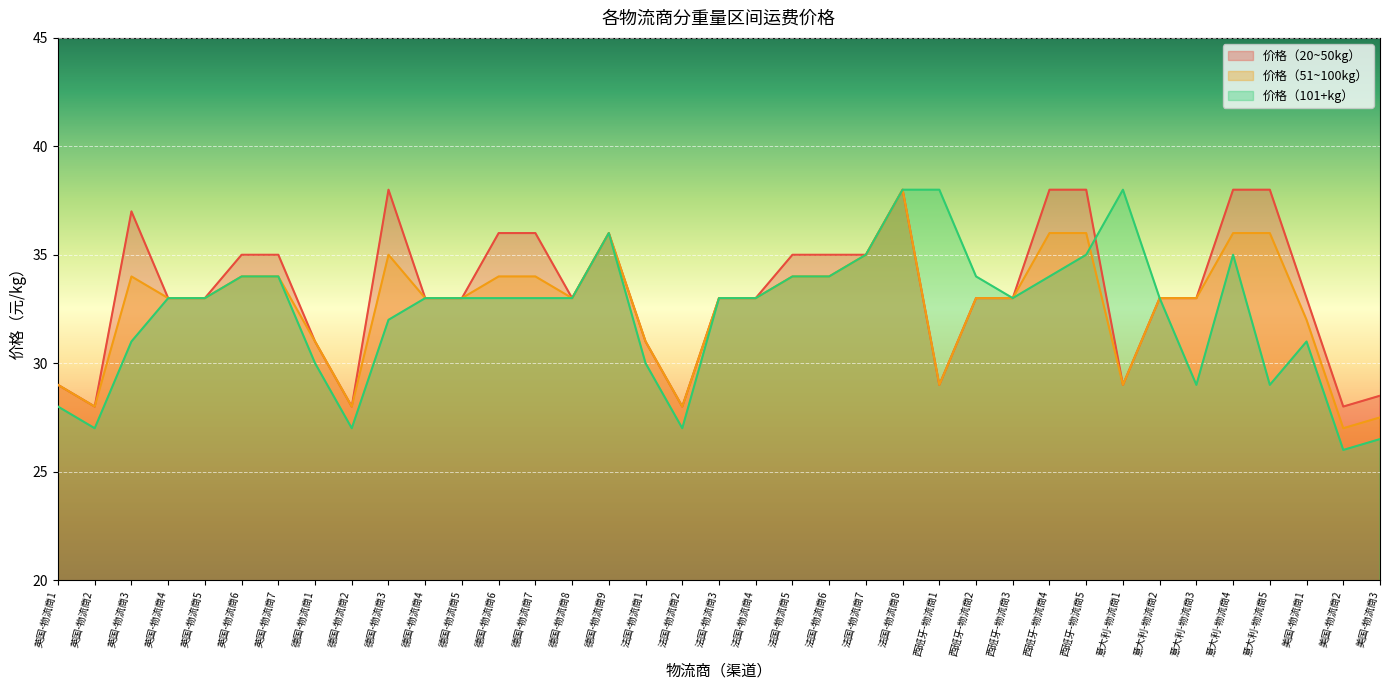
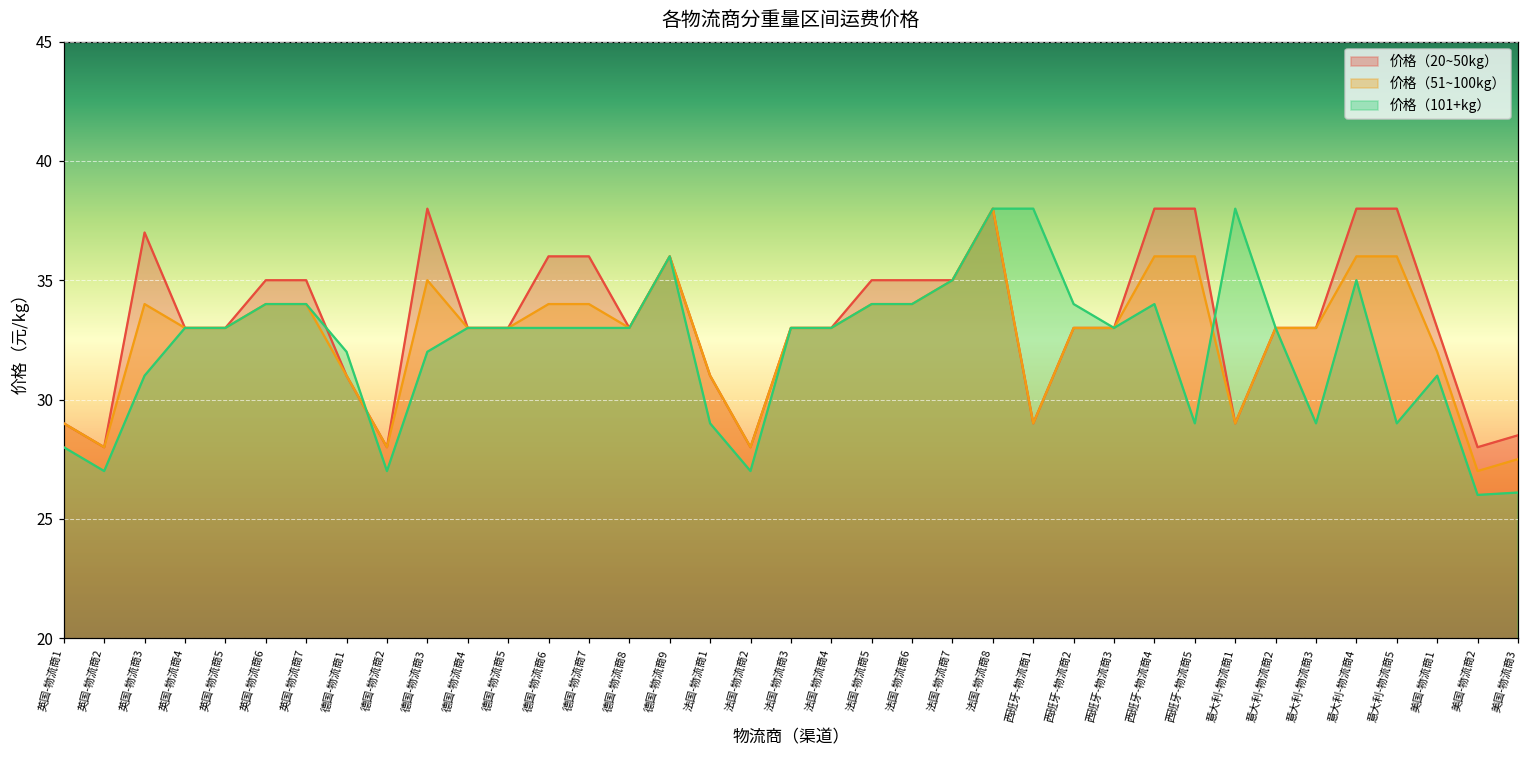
  {
    "价格（101+kg）": {
      "英国-物流商1": 28.0,
      "英国-物流商2": 27.0,
      "英国-物流商3": 31.0,
-     "德国-物流商1": 30,
+     "德国-物流商1": 32,
      "德国-物流商2": 27.0,
      "德国-物流商3": 32.0,
      "德国-物流商6": 33.0,
      "德国-物流商7": 33.0,
-     "法国-物流商1": 30,
+     "法国-物流商1": 29,
      "法国-物流商2": 27.0,
      "西班牙-物流商1": 38.0,
      "西班牙-物流商2": 34.0,
      "西班牙-物流商4": 34.0,
-     "西班牙-物流商5": 35,
+     "西班牙-物流商5": 29,
      "意大利-物流商1": 38.0,
      "意大利-物流商3": 29.0,
      "意大利-物流商4": 35.0,
      "意大利-物流商5": 29.0,
      "美国-物流商1": 31.0,
      "美国-物流商2": 26.0,
-     "美国-物流商3": 26.5
+     "美国-物流商3": 26.1
    }
  }
